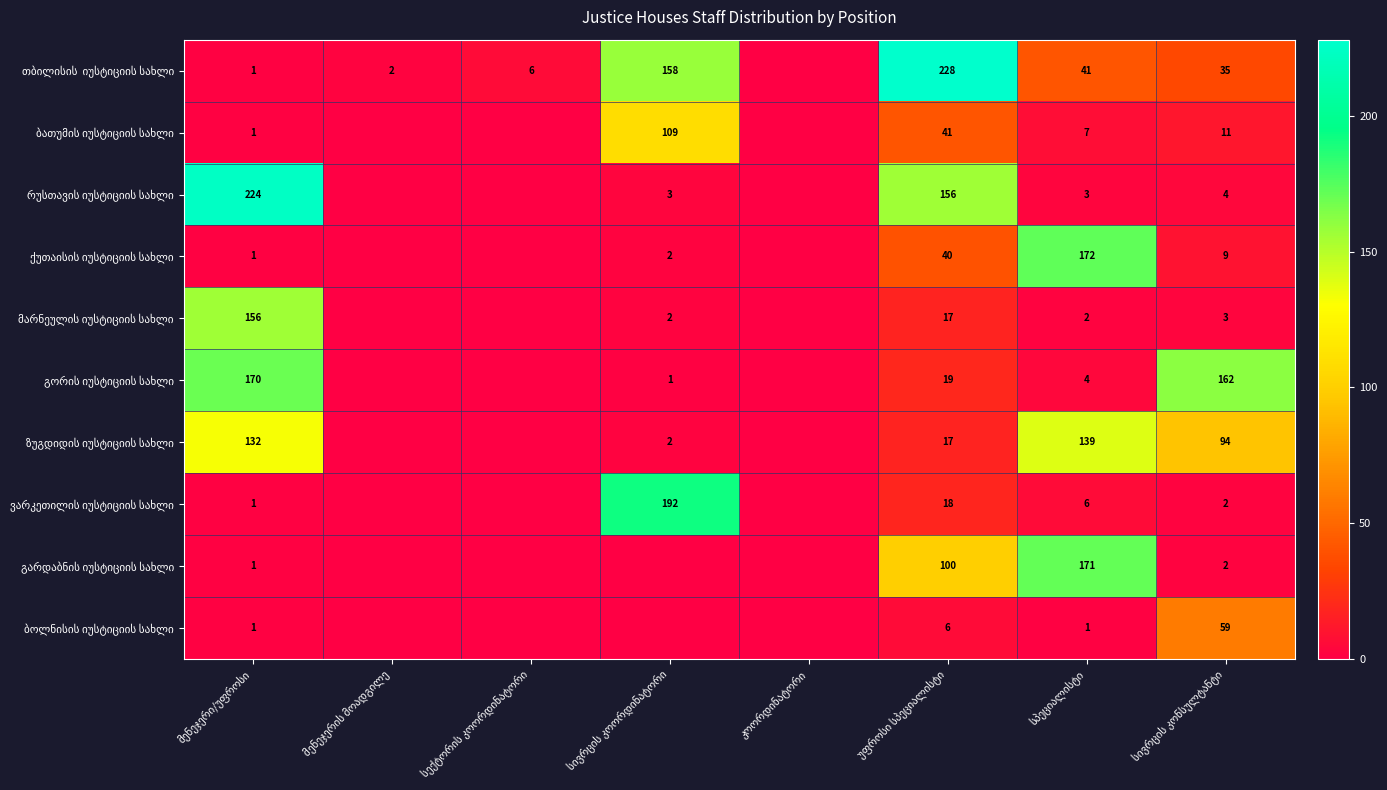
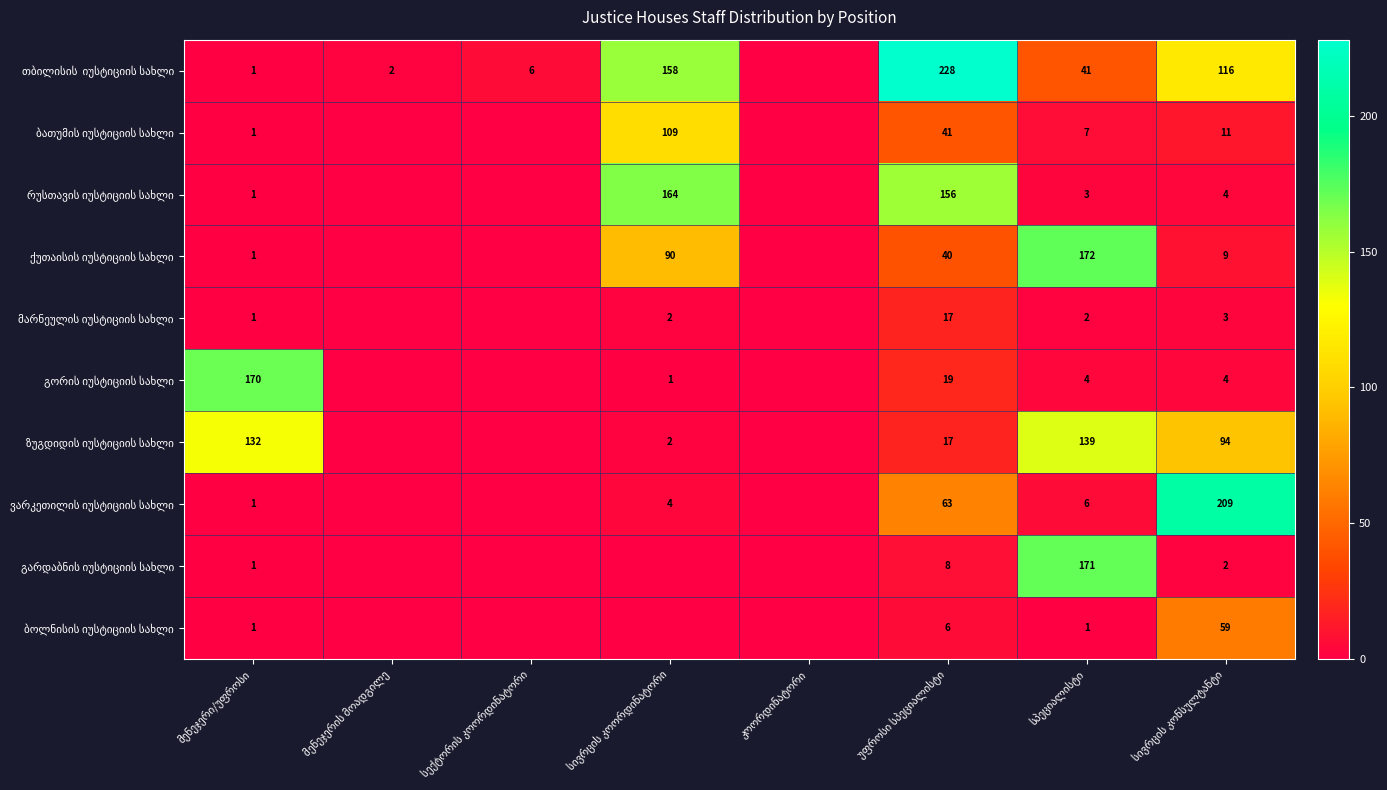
  {
    "თბილისის იუსტიციის სახლი": {
      "მენეჯერი/უფროსი": 1,
      "მენეჯერის მოადგილე": 2,
      "სექტორის კოორდინატორი": 6,
      "სივრცის კოორდინატორი": 158,
      "უფროსი სპეციალისტი": 228,
      "სპეციალისტი": 41,
-     "სივრცის კონსულტანტი": 35
+     "სივრცის კონსულტანტი": 116
    },
    "ბათუმის იუსტიციის სახლი": {
      "მენეჯერი/უფროსი": 1,
      "სივრცის კოორდინატორი": 109,
      "უფროსი სპეციალისტი": 41,
      "სპეციალისტი": 7,
      "სივრცის კონსულტანტი": 11
    },
    "რუსთავის იუსტიციის სახლი": {
-     "მენეჯერი/უფროსი": 224,
-     "სივრცის კოორდინატორი": 3,
+     "მენეჯერი/უფროსი": 1,
+     "სივრცის კოორდინატორი": 164,
      "უფროსი სპეციალისტი": 156,
      "სპეციალისტი": 3,
      "სივრცის კონსულტანტი": 4
    },
    "ქუთაისის იუსტიციის სახლი": {
      "მენეჯერი/უფროსი": 1,
-     "სივრცის კოორდინატორი": 2,
+     "სივრცის კოორდინატორი": 90,
      "უფროსი სპეციალისტი": 40,
      "სპეციალისტი": 172,
      "სივრცის კონსულტანტი": 9
    },
    "მარნეულის იუსტიციის სახლი": {
-     "მენეჯერი/უფროსი": 156,
+     "მენეჯერი/უფროსი": 1,
      "სივრცის კოორდინატორი": 2,
      "უფროსი სპეციალისტი": 17,
      "სპეციალისტი": 2,
      "სივრცის კონსულტანტი": 3
    },
    "გორის იუსტიციის სახლი": {
      "მენეჯერი/უფროსი": 170,
      "სივრცის კოორდინატორი": 1,
      "უფროსი სპეციალისტი": 19,
      "სპეციალისტი": 4,
-     "სივრცის კონსულტანტი": 162
+     "სივრცის კონსულტანტი": 4
    },
    "ზუგდიდის იუსტიციის სახლი": {
      "მენეჯერი/უფროსი": 132,
      "სივრცის კოორდინატორი": 2,
      "უფროსი სპეციალისტი": 17,
      "სპეციალისტი": 139,
      "სივრცის კონსულტანტი": 94
    },
    "ვარკეთილის იუსტიციის სახლი": {
      "მენეჯერი/უფროსი": 1,
-     "სივრცის კოორდინატორი": 192,
-     "უფროსი სპეციალისტი": 18,
+     "სივრცის კოორდინატორი": 4,
+     "უფროსი სპეციალისტი": 63,
      "სპეციალისტი": 6,
-     "სივრცის კონსულტანტი": 2
+     "სივრცის კონსულტანტი": 209
    },
    "გარდაბნის იუსტიციის სახლი": {
      "მენეჯერი/უფროსი": 1,
-     "უფროსი სპეციალისტი": 100,
+     "უფროსი სპეციალისტი": 8,
      "სპეციალისტი": 171,
      "სივრცის კონსულტანტი": 2
    },
    "ბოლნისის იუსტიციის სახლი": {
      "მენეჯერი/უფროსი": 1,
      "უფროსი სპეციალისტი": 6,
      "სპეციალისტი": 1,
      "სივრცის კონსულტანტი": 59
    }
  }
